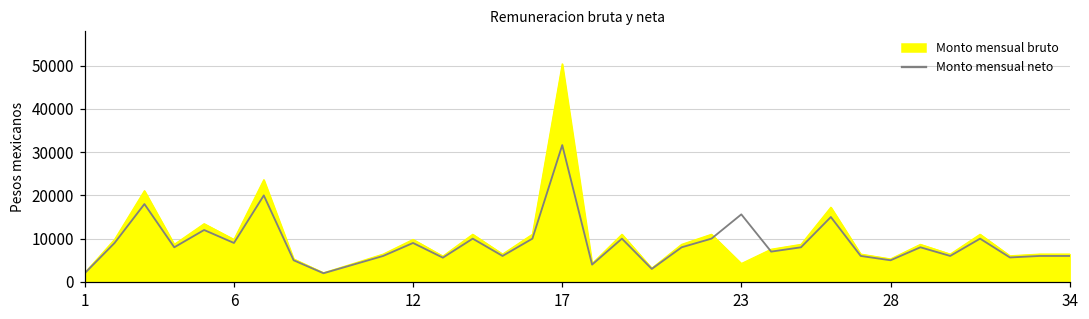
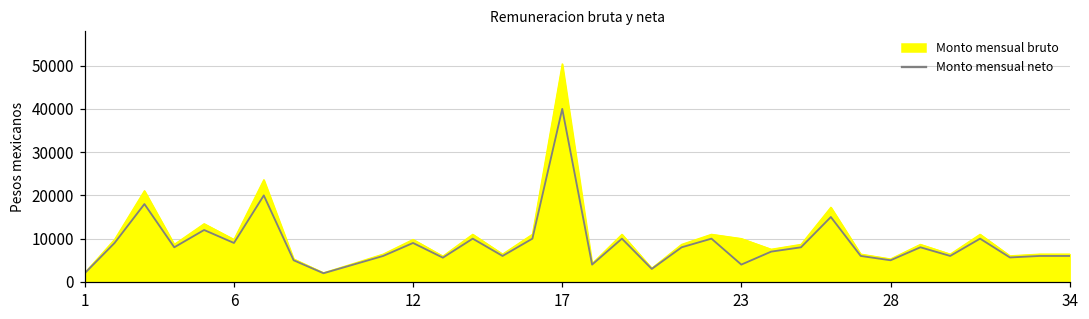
  {
    "Monto mensual bruto": {
      "6": 10000,
      "12": 10000,
      "17": 50000,
-     "23": 4000
+     "23": 10000
    },
    "Monto mensual neto": {
      "6": 9000,
      "12": 9000,
-     "17": 32000,
-     "23": 16000
+     "17": 40000,
+     "23": 4000
    }
  }
